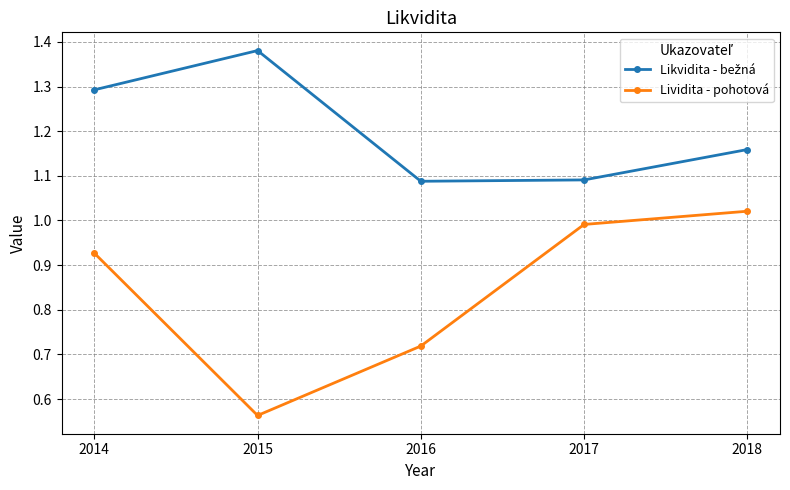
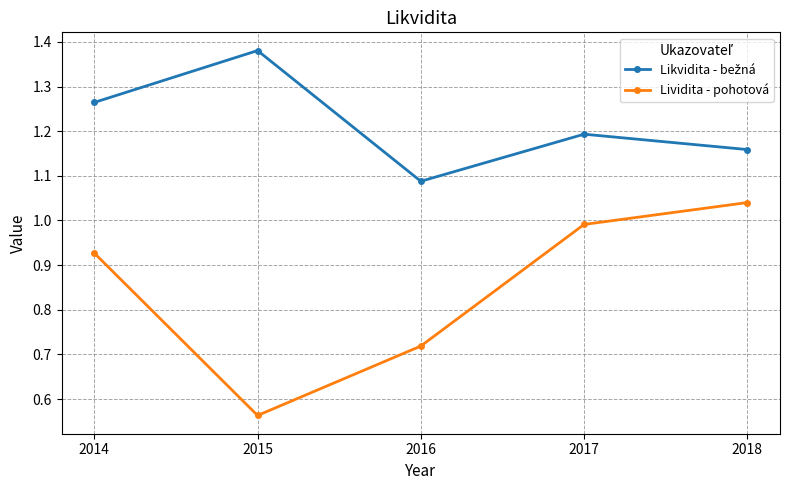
  {
    "Likvidita - bežná": {
-     "2014": 1.29,
+     "2014": 1.26,
      "2015": 1.38,
      "2016": 1.09,
-     "2017": 1.09,
+     "2017": 1.19,
      "2018": 1.16
    },
    "Lividita - pohotová": {
      "2014": 0.93,
      "2015": 0.56,
      "2016": 0.72,
      "2017": 0.99,
-     "2018": 1.02
+     "2018": 1.04
    }
  }
